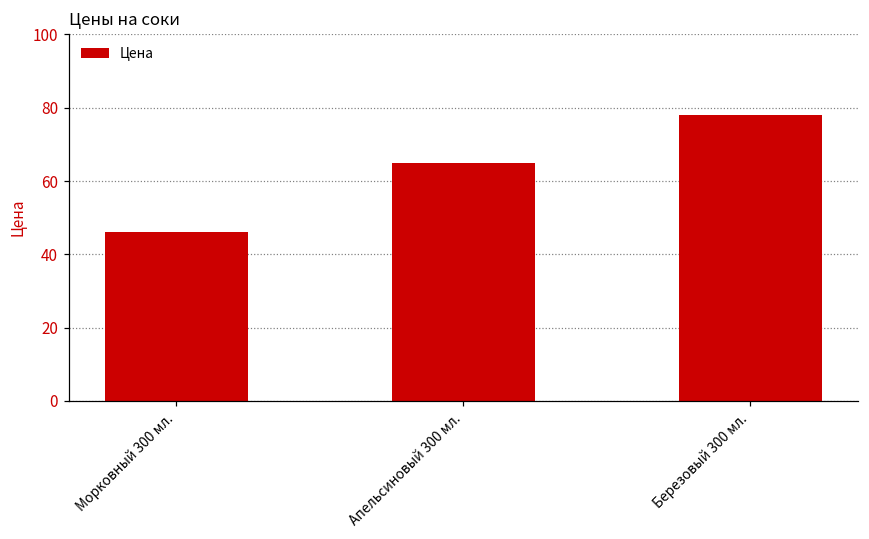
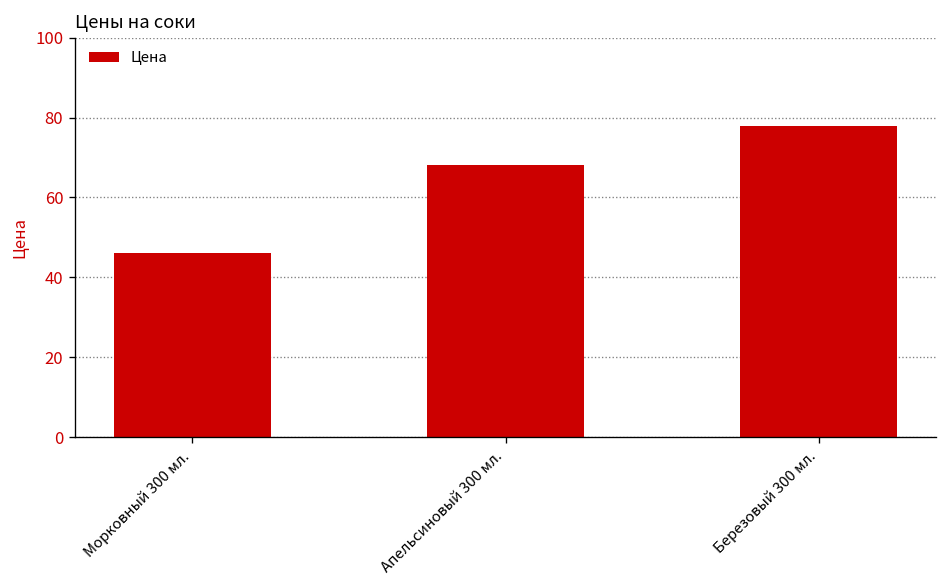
  {
    "Морковный 300 мл.": 46,
-   "Апельсиновый 300 мл.": 65,
+   "Апельсиновый 300 мл.": 68,
    "Березовый 300 мл.": 78
  }
